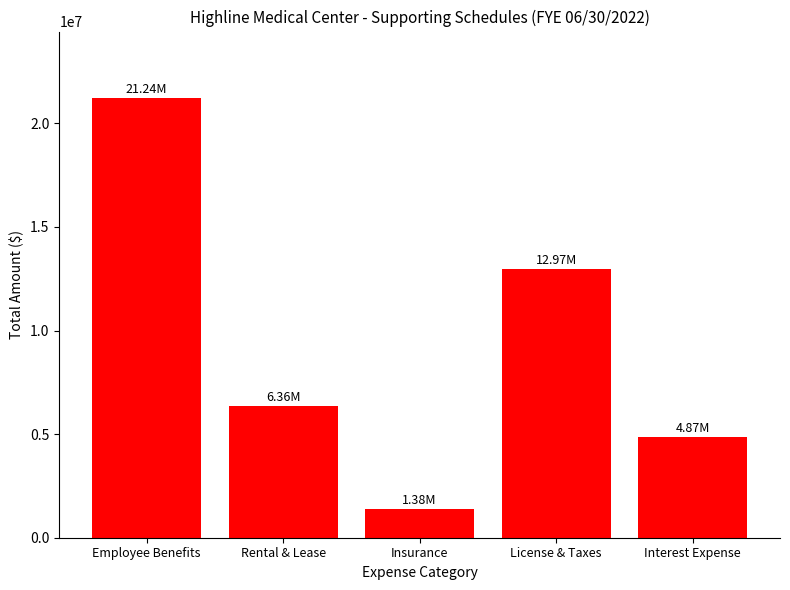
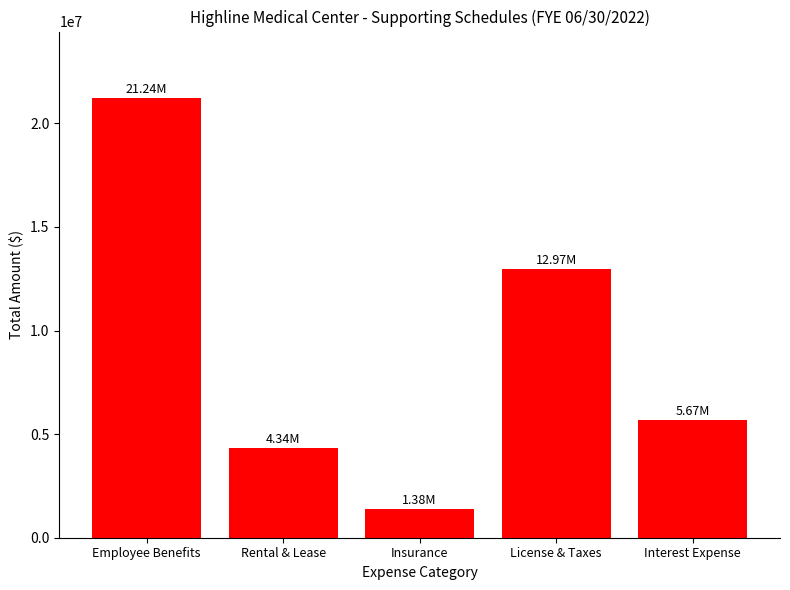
  {
    "Employee Benefits": "21.24M",
-   "Rental & Lease": "6.36M",
+   "Rental & Lease": "4.34M",
    "Insurance": "1.38M",
    "License & Taxes": "12.97M",
-   "Interest Expense": "4.87M"
+   "Interest Expense": "5.67M"
  }
